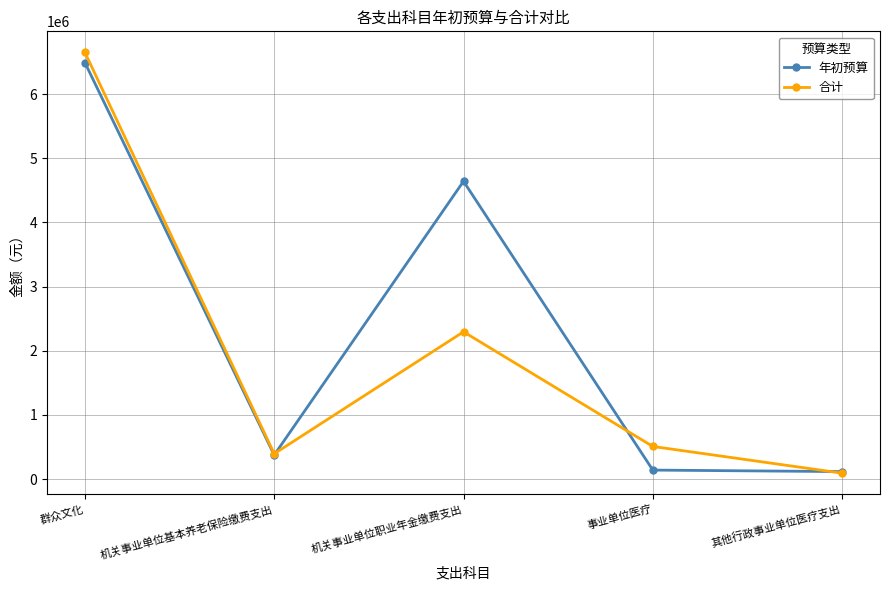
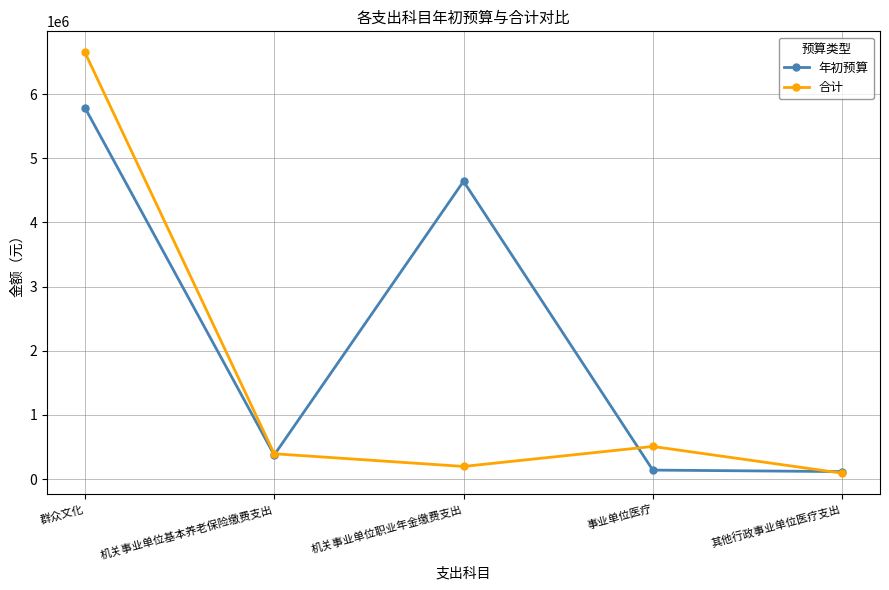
  {
    "年初预算": {
-     "群众文化": 6500000,
+     "群众文化": 5800000,
      "机关事业单位职业年金缴费支出": 4600000,
      "事业单位医疗": 100000
    },
    "合计": {
      "群众文化": 6600000,
-     "机关事业单位职业年金缴费支出": 2300000,
+     "机关事业单位职业年金缴费支出": 200000,
      "事业单位医疗": 500000
    }
  }
